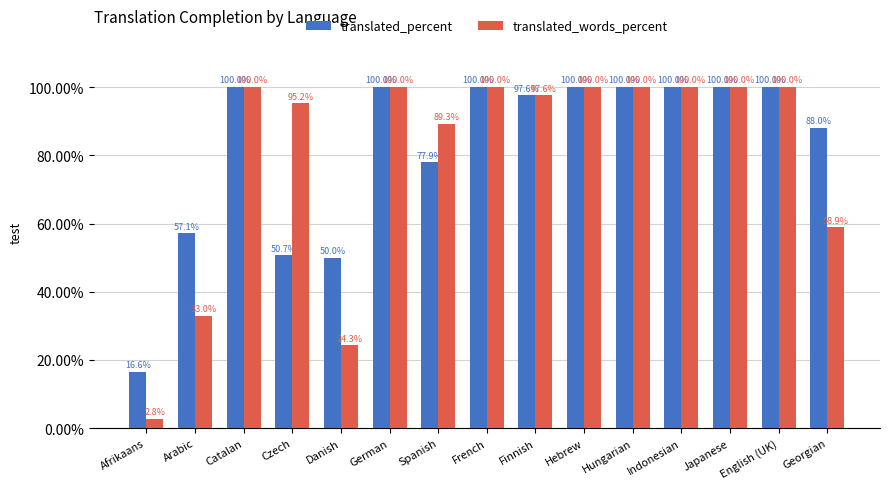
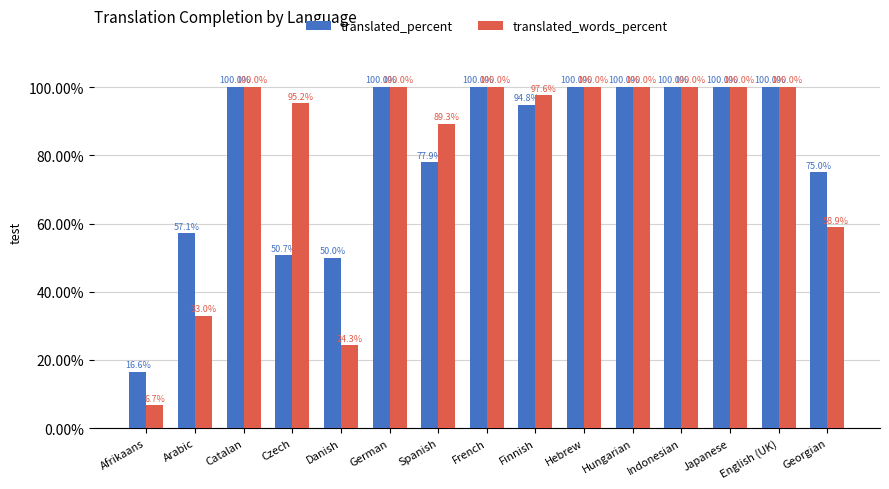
  {
    "translated_percent": {
      "Afrikaans": "16.6%",
      "Arabic": "57.1%",
      "Czech": "50.7%",
      "Danish": "50.0%",
      "Spanish": "77.9%",
-     "Finnish": "97.6%",
-     "Georgian": "88.0%"
+     "Finnish": "94.8%",
+     "Georgian": "75.0%"
    },
    "translated_words_percent": {
-     "Afrikaans": "2.8%",
+     "Afrikaans": "6.7%",
      "Arabic": "33.0%",
      "Czech": "95.2%",
      "Danish": "24.3%",
      "Spanish": "89.3%",
      "Finnish": "97.6%",
      "Georgian": "58.9%"
    }
  }
